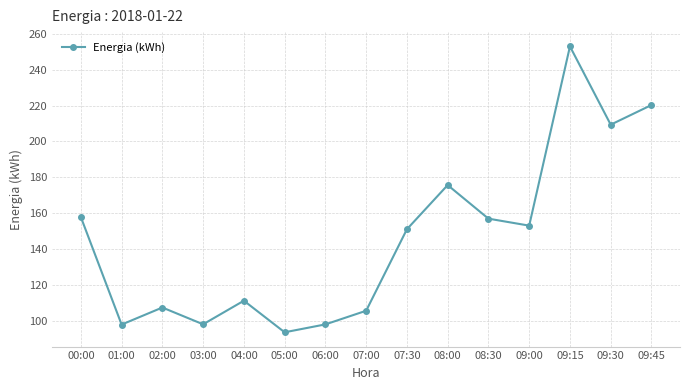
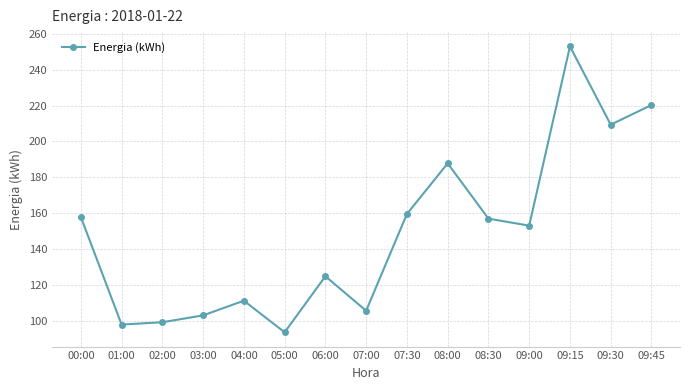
  {
    "00:00": 158,
    "01:00": 98,
-   "02:00": 108,
-   "03:00": 98,
+   "02:00": 99,
+   "03:00": 103,
    "04:00": 111,
    "05:00": 94,
-   "06:00": 98,
+   "06:00": 125,
    "07:00": 106,
-   "07:30": 151,
-   "08:00": 176,
+   "07:30": 160,
+   "08:00": 188,
    "08:30": 157,
    "09:00": 153,
    "09:15": 253,
    "09:30": 209,
    "09:45": 220
  }
